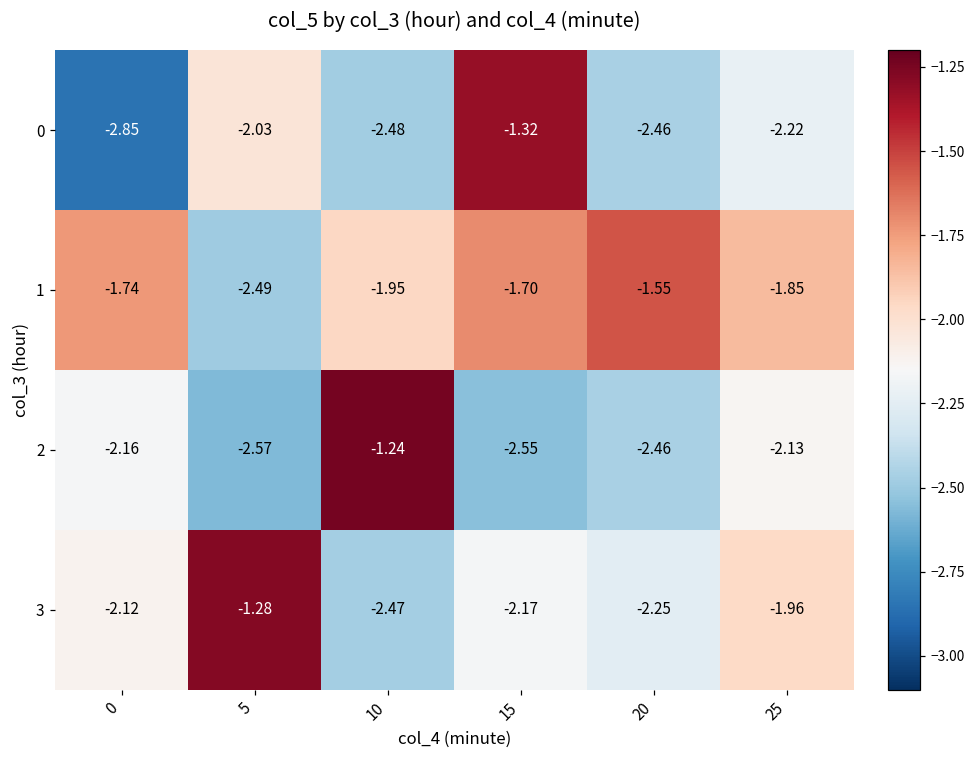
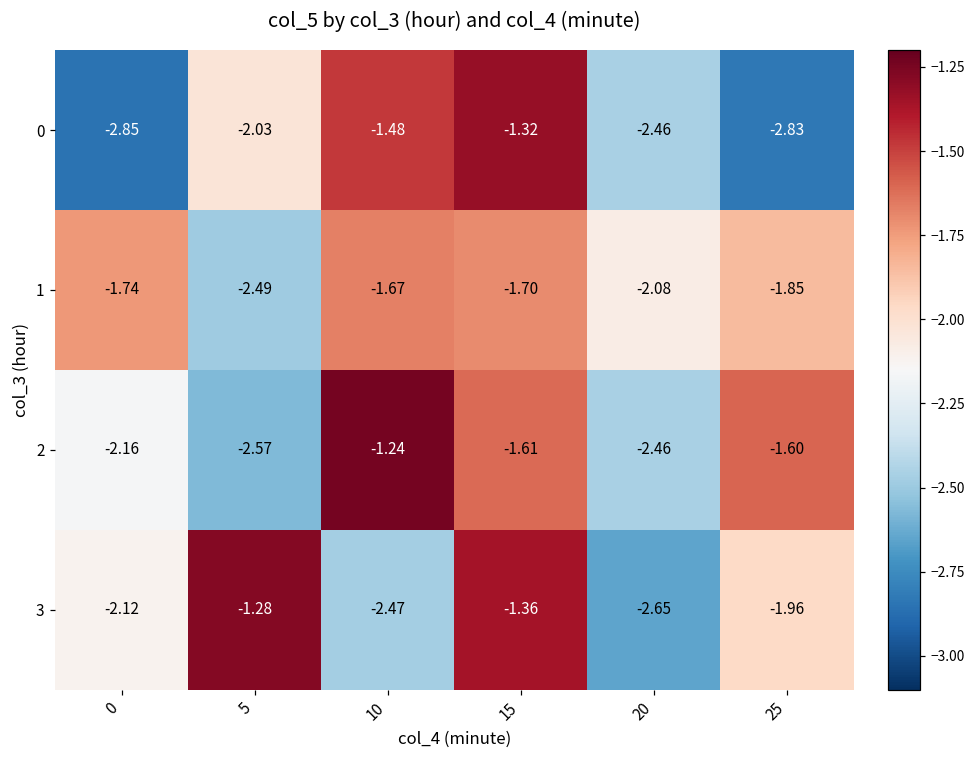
  {
    "0": {
      "0": -2.85,
      "5": -2.03,
-     "10": -2.48,
+     "10": -1.48,
      "15": -1.32,
      "20": -2.46,
-     "25": -2.22
+     "25": -2.83
    },
    "1": {
      "0": -1.74,
      "5": -2.49,
-     "10": -1.95,
+     "10": -1.67,
      "15": -1.70,
-     "20": -1.55,
+     "20": -2.08,
      "25": -1.85
    },
    "2": {
      "0": -2.16,
      "5": -2.57,
      "10": -1.24,
-     "15": -2.55,
+     "15": -1.61,
      "20": -2.46,
-     "25": -2.13
+     "25": -1.60
    },
    "3": {
      "0": -2.12,
      "5": -1.28,
      "10": -2.47,
-     "15": -2.17,
-     "20": -2.25,
+     "15": -1.36,
+     "20": -2.65,
      "25": -1.96
    }
  }
